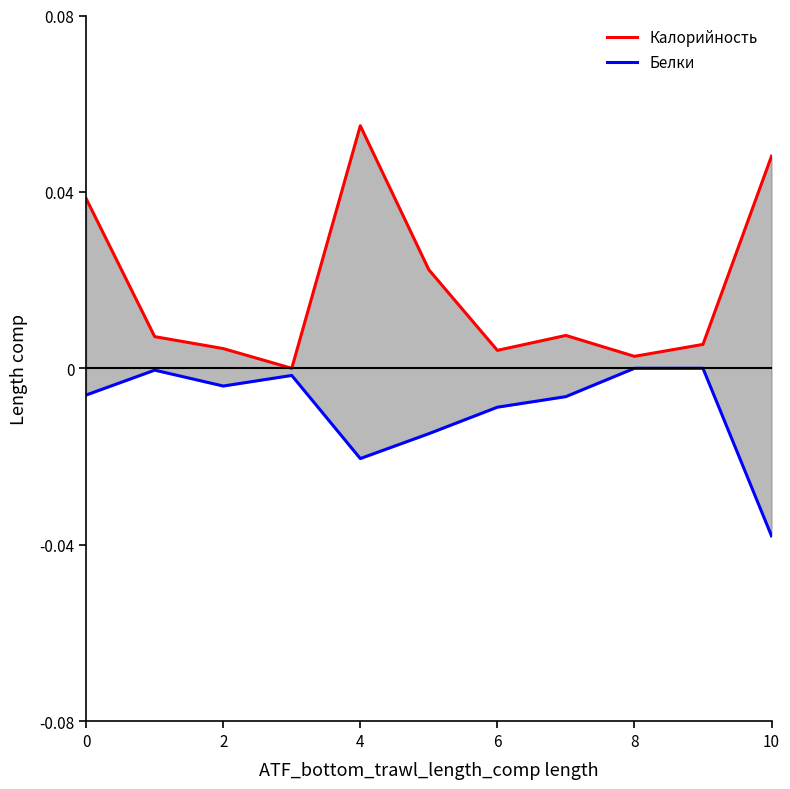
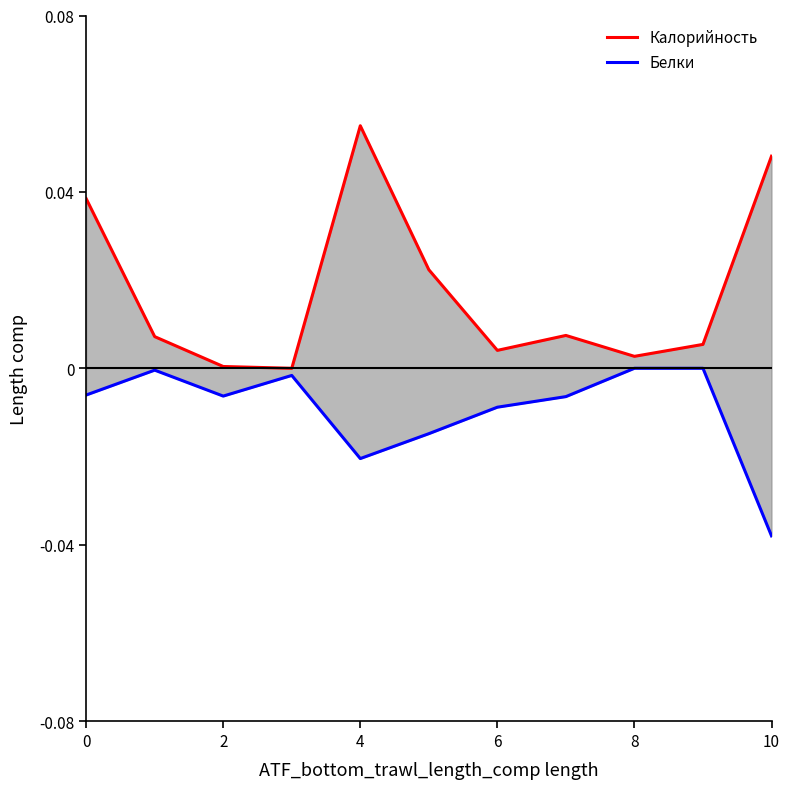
  {
    "Калорийность": {
      "0": 0.038,
-     "2": 0.004,
+     "2": 0.000,
      "4": 0.055,
      "6": 0.004,
      "8": 0.003,
      "10": 0.048
    },
    "Белки": {
      "0": -0.006,
-     "2": -0.004,
+     "2": -0.006,
      "4": -0.020,
      "6": -0.009,
      "8": 0.000,
      "10": -0.038
    }
  }
